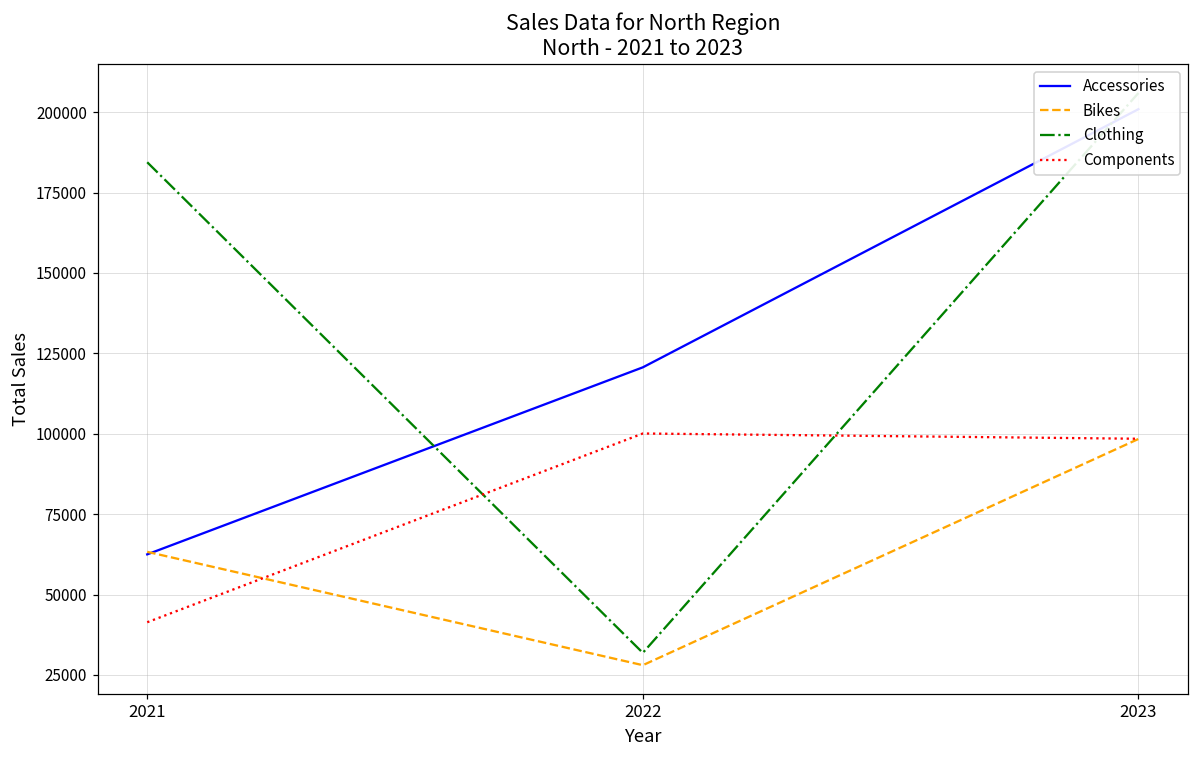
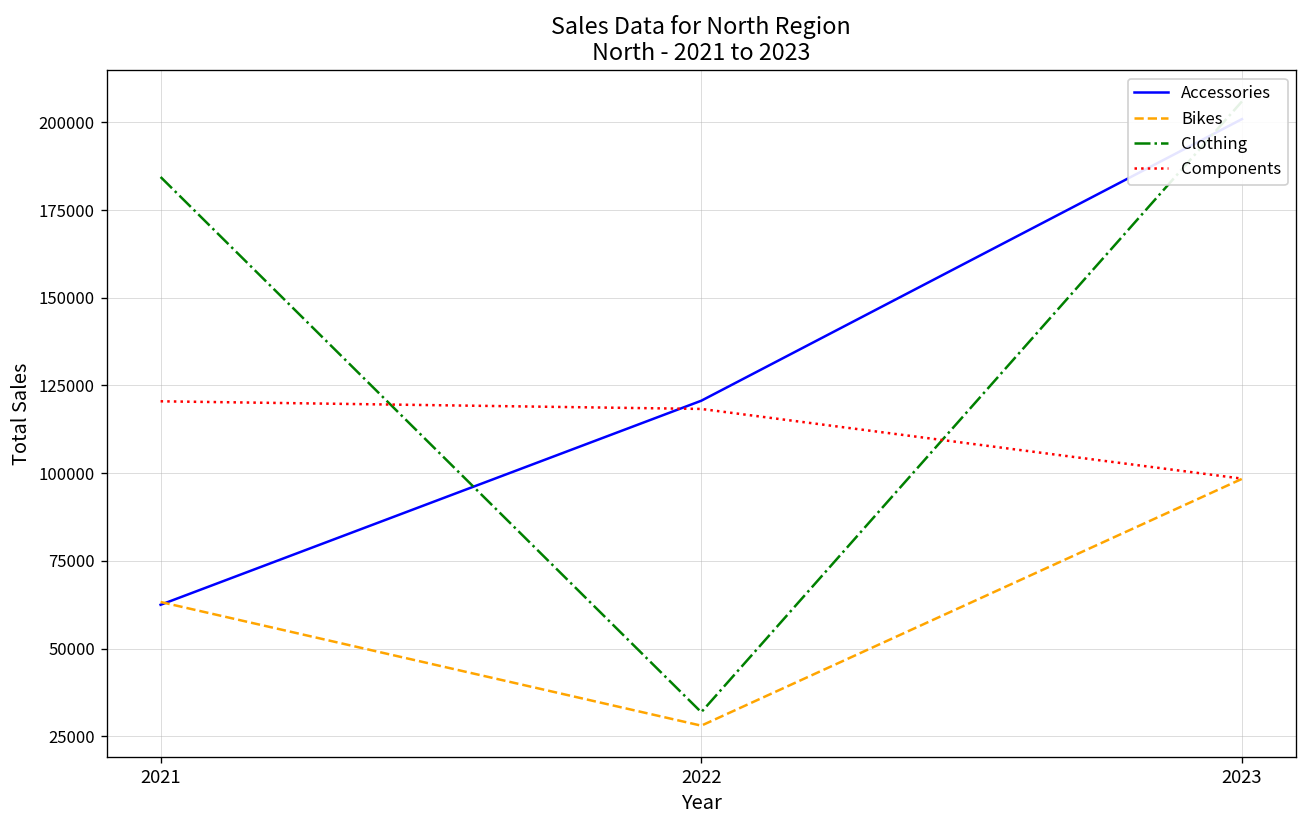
  {
    "Accessories": {
      "2022": 121000
    },
    "Bikes": {
      "2022": 28000
    },
    "Clothing": {
      "2021": 184000,
      "2022": 32000
    },
    "Components": {
-     "2021": 41000,
-     "2022": 100000
+     "2021": 120000,
+     "2022": 118000
    }
  }
